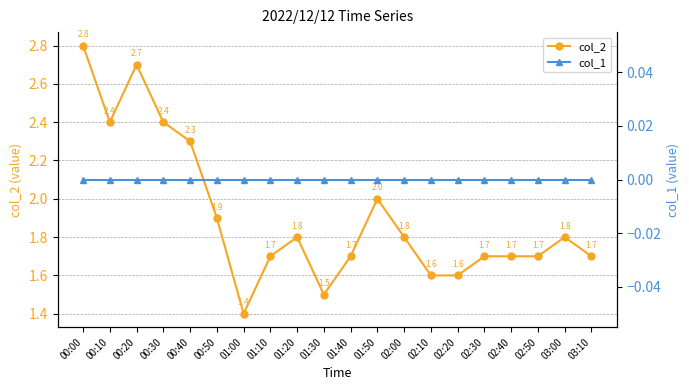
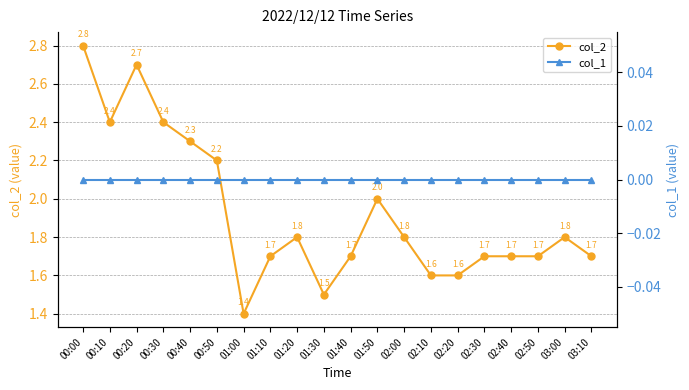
  {
    "col_2": {
      "00:00": 2.8,
      "00:10": 2.4,
      "00:20": 2.7,
      "00:30": 2.4,
      "00:40": 2.3,
-     "00:50": 1.9,
+     "00:50": 2.2,
      "01:00": 1.4,
      "01:10": 1.7,
      "01:20": 1.8,
      "01:30": 1.5,
      "01:40": 1.7,
      "01:50": 2.0,
      "02:00": 1.8,
      "02:10": 1.6,
      "02:20": 1.6,
      "02:30": 1.7,
      "02:40": 1.7,
      "02:50": 1.7,
      "03:00": 1.8,
      "03:10": 1.7
    }
  }
